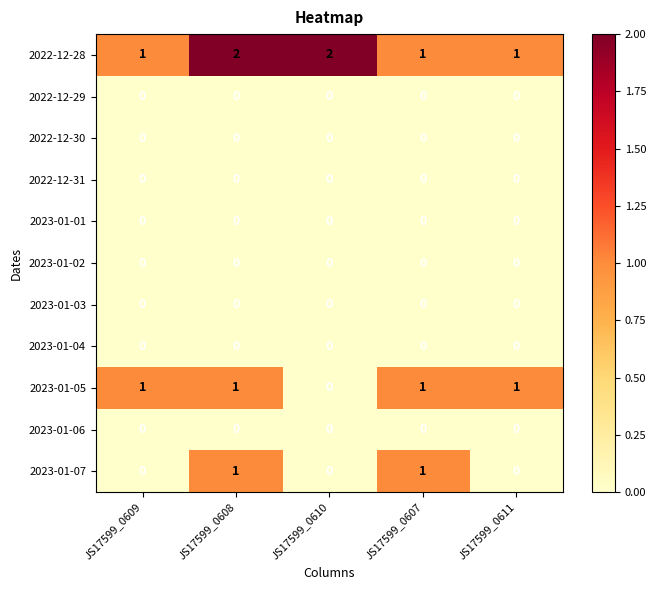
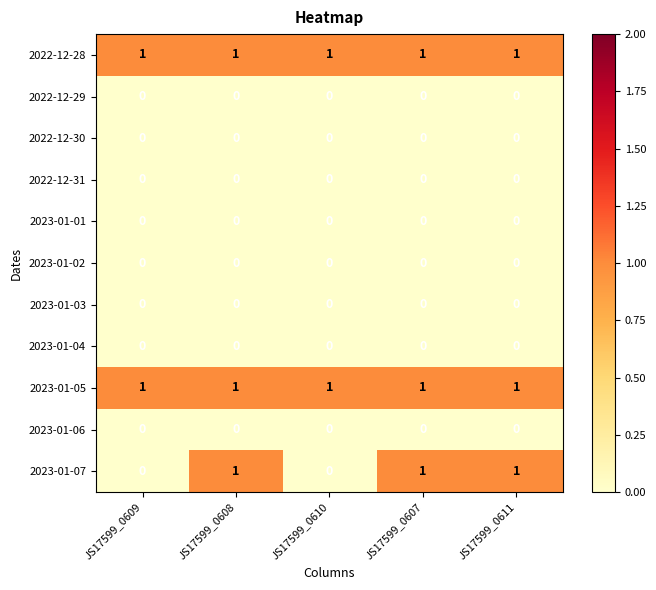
  {
    "2022-12-28": {
      "JS17599_0609": 1,
-     "JS17599_0608": 2,
-     "JS17599_0610": 2,
+     "JS17599_0608": 1,
+     "JS17599_0610": 1,
      "JS17599_0607": 1,
      "JS17599_0611": 1
    },
    "2022-12-29": {
      "JS17599_0609": 0,
      "JS17599_0608": 0,
      "JS17599_0610": 0,
      "JS17599_0607": 0,
      "JS17599_0611": 0
    },
    "2022-12-30": {
      "JS17599_0609": 0,
      "JS17599_0608": 0,
      "JS17599_0610": 0,
      "JS17599_0607": 0,
      "JS17599_0611": 0
    },
    "2022-12-31": {
      "JS17599_0609": 0,
      "JS17599_0608": 0,
      "JS17599_0610": 0,
      "JS17599_0607": 0,
      "JS17599_0611": 0
    },
    "2023-01-01": {
      "JS17599_0609": 0,
      "JS17599_0608": 0,
      "JS17599_0610": 0,
      "JS17599_0607": 0,
      "JS17599_0611": 0
    },
    "2023-01-02": {
      "JS17599_0609": 0,
      "JS17599_0608": 0,
      "JS17599_0610": 0,
      "JS17599_0607": 0,
      "JS17599_0611": 0
    },
    "2023-01-03": {
      "JS17599_0609": 0,
      "JS17599_0608": 0,
      "JS17599_0610": 0,
      "JS17599_0607": 0,
      "JS17599_0611": 0
    },
    "2023-01-04": {
      "JS17599_0609": 0,
      "JS17599_0608": 0,
      "JS17599_0610": 0,
      "JS17599_0607": 0,
      "JS17599_0611": 0
    },
    "2023-01-05": {
      "JS17599_0609": 1,
      "JS17599_0608": 1,
-     "JS17599_0610": 0,
+     "JS17599_0610": 1,
      "JS17599_0607": 1,
      "JS17599_0611": 1
    },
    "2023-01-06": {
      "JS17599_0609": 0,
      "JS17599_0608": 0,
      "JS17599_0610": 0,
      "JS17599_0607": 0,
      "JS17599_0611": 0
    },
    "2023-01-07": {
      "JS17599_0609": 0,
      "JS17599_0608": 1,
      "JS17599_0610": 0,
      "JS17599_0607": 1,
-     "JS17599_0611": 0
+     "JS17599_0611": 1
    }
  }
